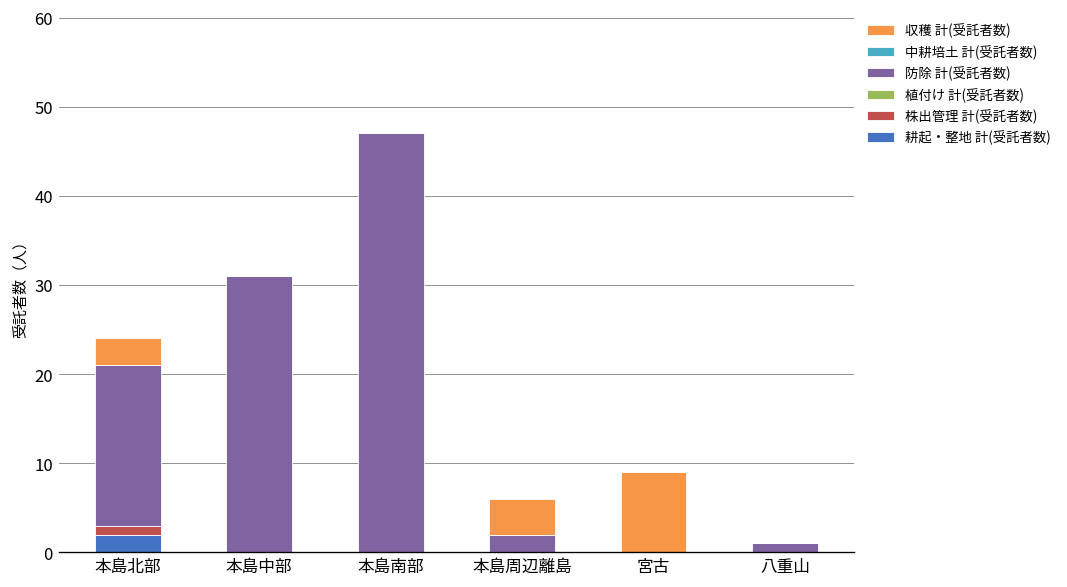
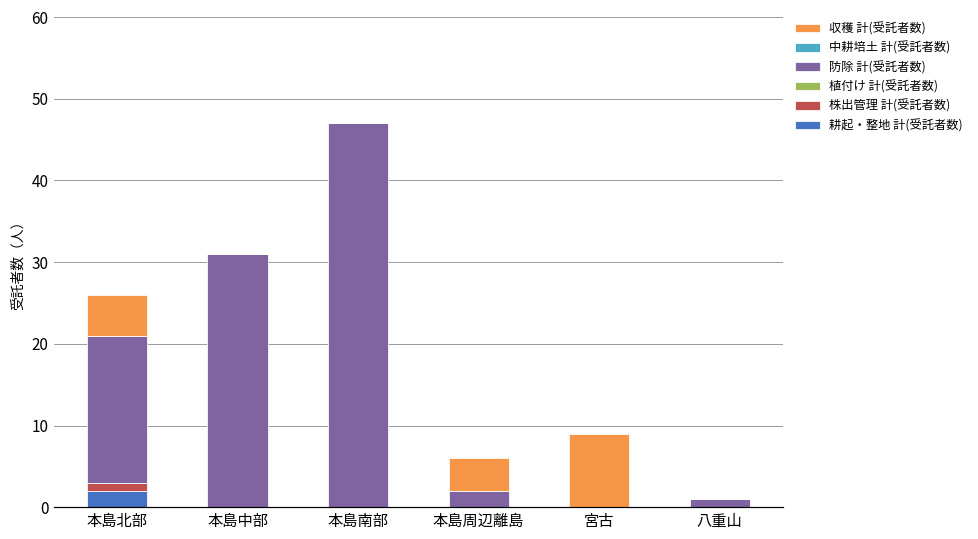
  {
    "植付け 計(受託者数)": {
      "本島中部": 0,
      "本島南部": 0,
      "本島周辺離島": 0,
      "宮古": 0,
      "八重山": 0
    },
    "収穫 計(受託者数)": {
-     "本島北部": 3,
+     "本島北部": 5,
      "本島中部": 0,
      "本島南部": 0,
      "本島周辺離島": 4,
      "宮古": 9,
      "八重山": 0
    }
  }
